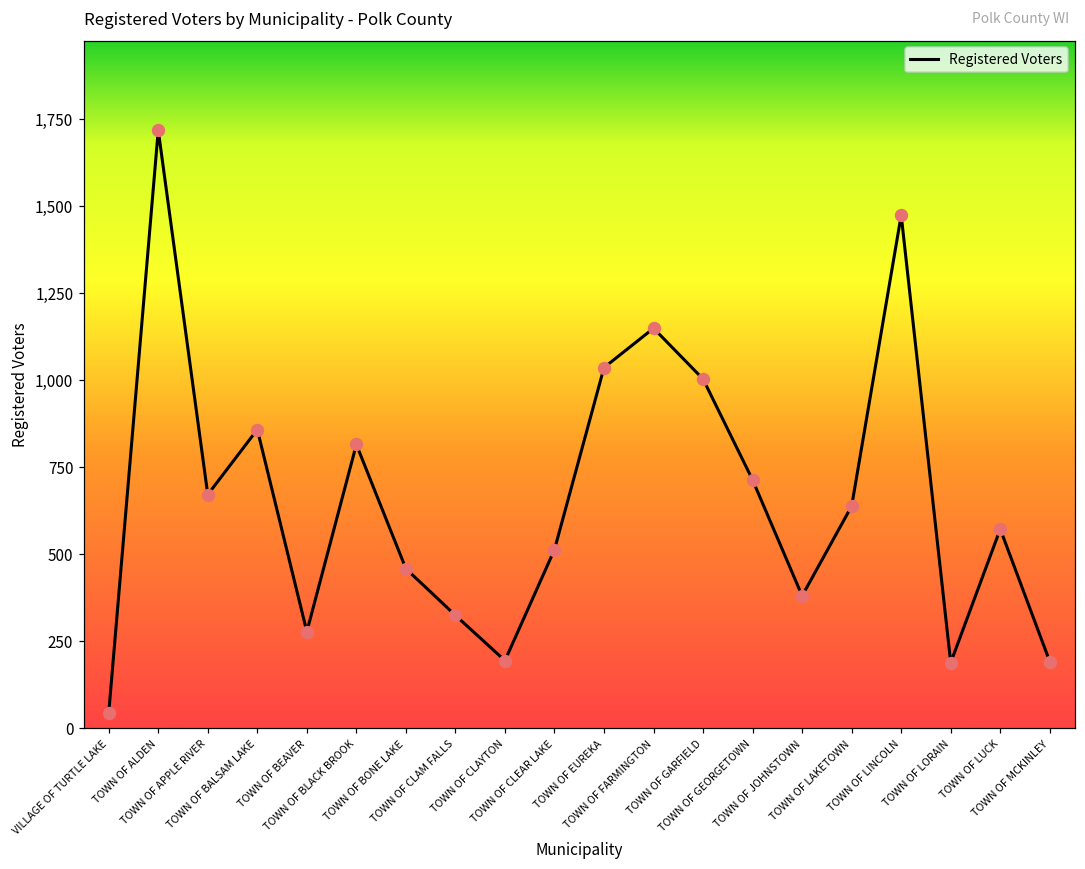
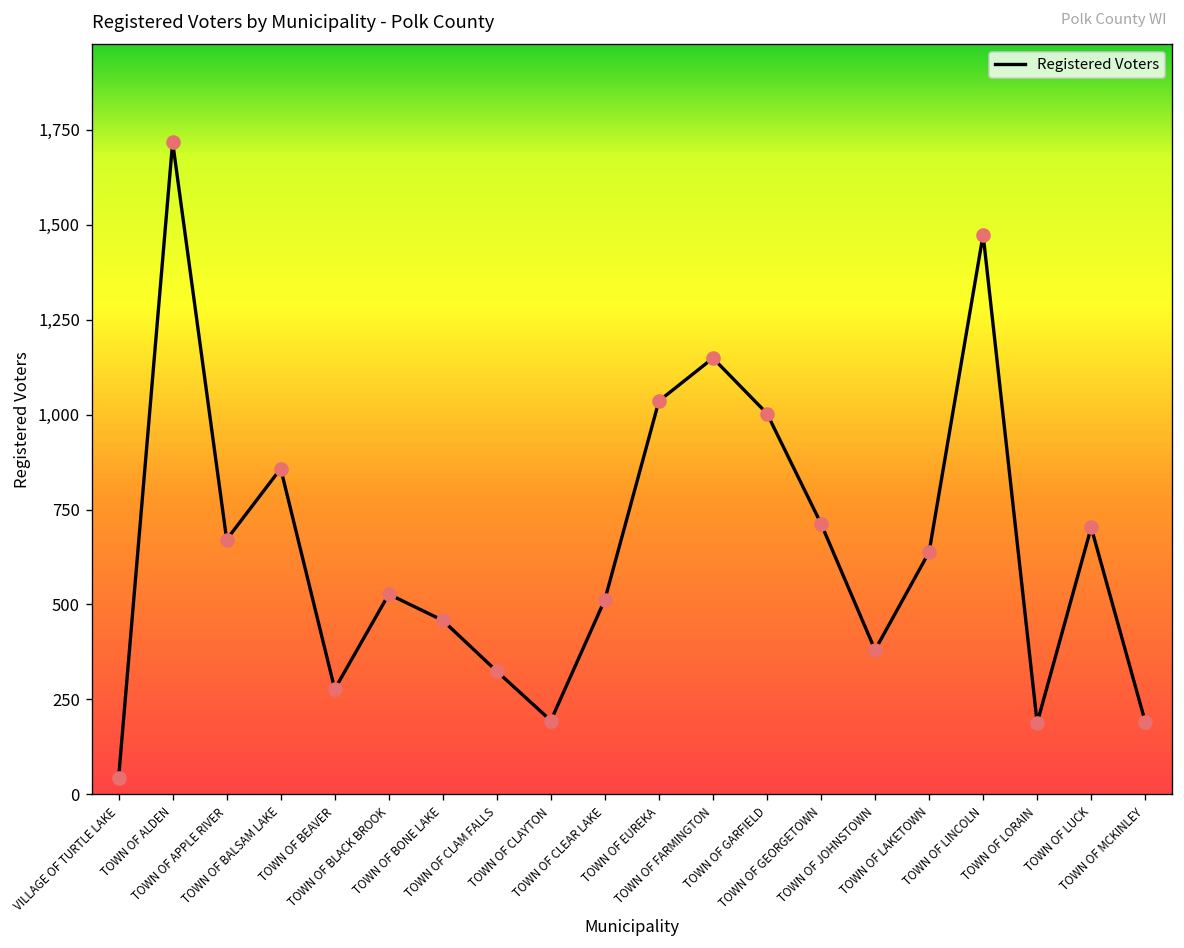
  {
    "VILLAGE OF TURTLE LAKE": "40",
    "TOWN OF ALDEN": "1,720",
    "TOWN OF APPLE RIVER": "670",
    "TOWN OF BALSAM LAKE": "860",
    "TOWN OF BEAVER": "280",
-   "TOWN OF BLACK BROOK": "820",
+   "TOWN OF BLACK BROOK": "530",
    "TOWN OF BONE LAKE": "460",
    "TOWN OF CLAM FALLS": "320",
    "TOWN OF CLAYTON": "190",
    "TOWN OF CLEAR LAKE": "510",
    "TOWN OF EUREKA": "1,040",
    "TOWN OF FARMINGTON": "1,150",
    "TOWN OF GARFIELD": "1,000",
    "TOWN OF GEORGETOWN": "710",
    "TOWN OF JOHNSTOWN": "380",
    "TOWN OF LAKETOWN": "640",
    "TOWN OF LINCOLN": "1,470",
    "TOWN OF LORAIN": "190",
-   "TOWN OF LUCK": "570",
+   "TOWN OF LUCK": "700",
    "TOWN OF MCKINLEY": "190"
  }
